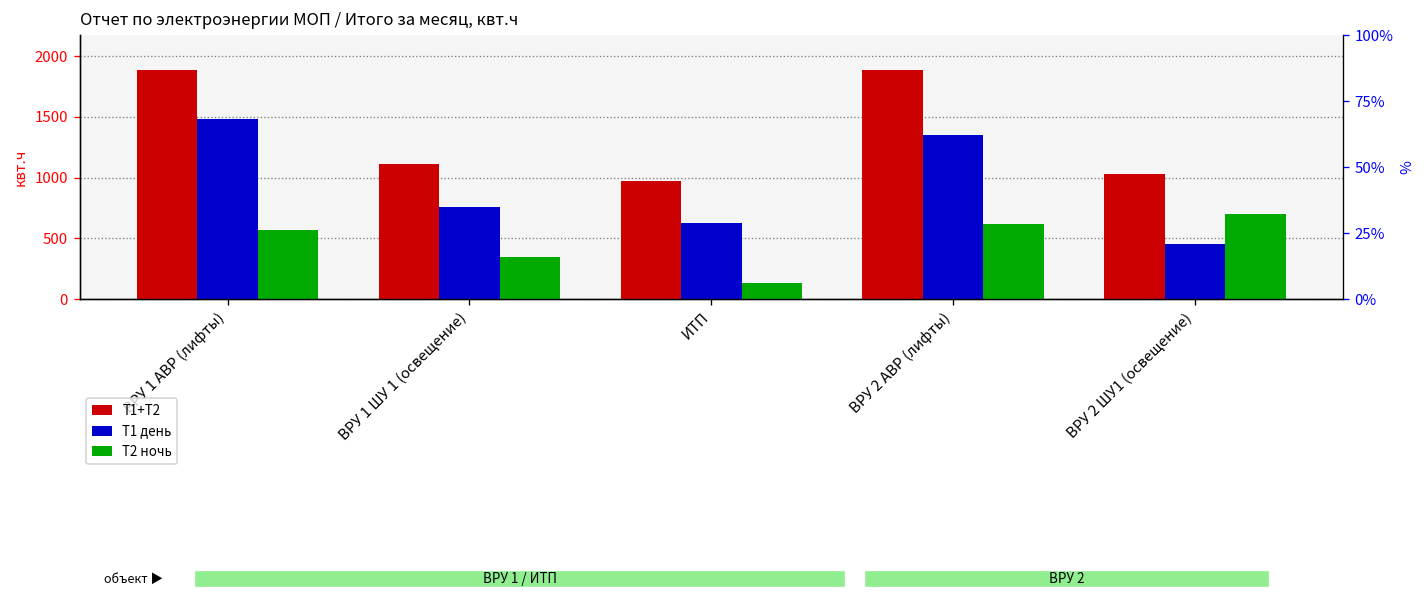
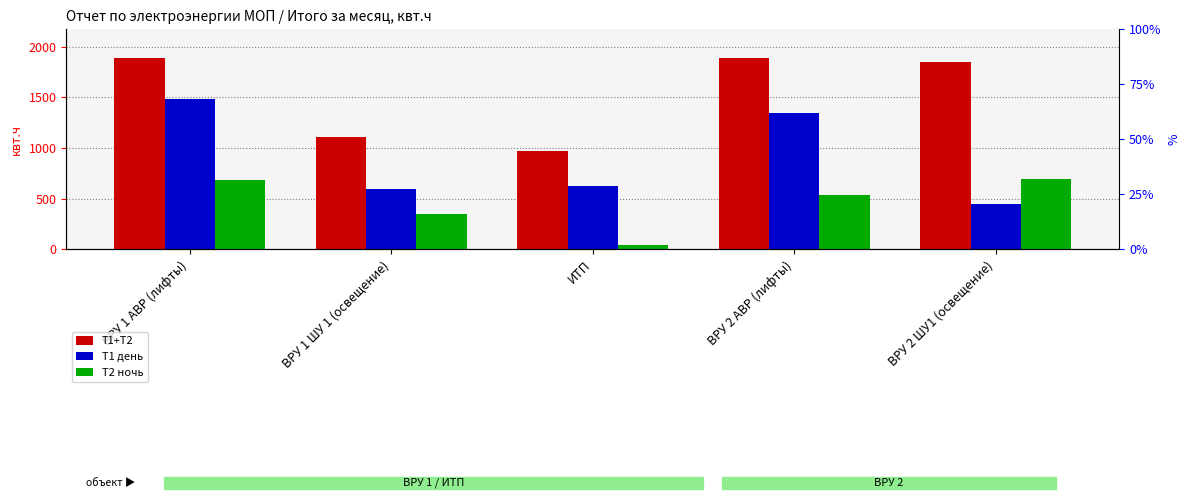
  {
    "Т1+Т2": {
      "ВРУ 1 АВР (лифты)": 1890,
      "ВРУ 1 ШУ 1 (освещение)": 1110,
      "ИТП": 970,
      "ВРУ 2 АВР (лифты)": 1890,
-     "ВРУ 2 ШУ1 (освещение)": 1030
+     "ВРУ 2 ШУ1 (освещение)": 1850
    },
    "Т1 день": {
      "ВРУ 1 АВР (лифты)": 1480,
-     "ВРУ 1 ШУ 1 (освещение)": 760,
+     "ВРУ 1 ШУ 1 (освещение)": 600,
      "ИТП": 630,
      "ВРУ 2 АВР (лифты)": 1350,
      "ВРУ 2 ШУ1 (освещение)": 450
    },
    "Т2 ночь": {
-     "ВРУ 1 АВР (лифты)": 570,
+     "ВРУ 1 АВР (лифты)": 680,
      "ВРУ 1 ШУ 1 (освещение)": 350,
-     "ИТП": 130,
-     "ВРУ 2 АВР (лифты)": 620,
+     "ИТП": 50,
+     "ВРУ 2 АВР (лифты)": 540,
      "ВРУ 2 ШУ1 (освещение)": 700
    }
  }
